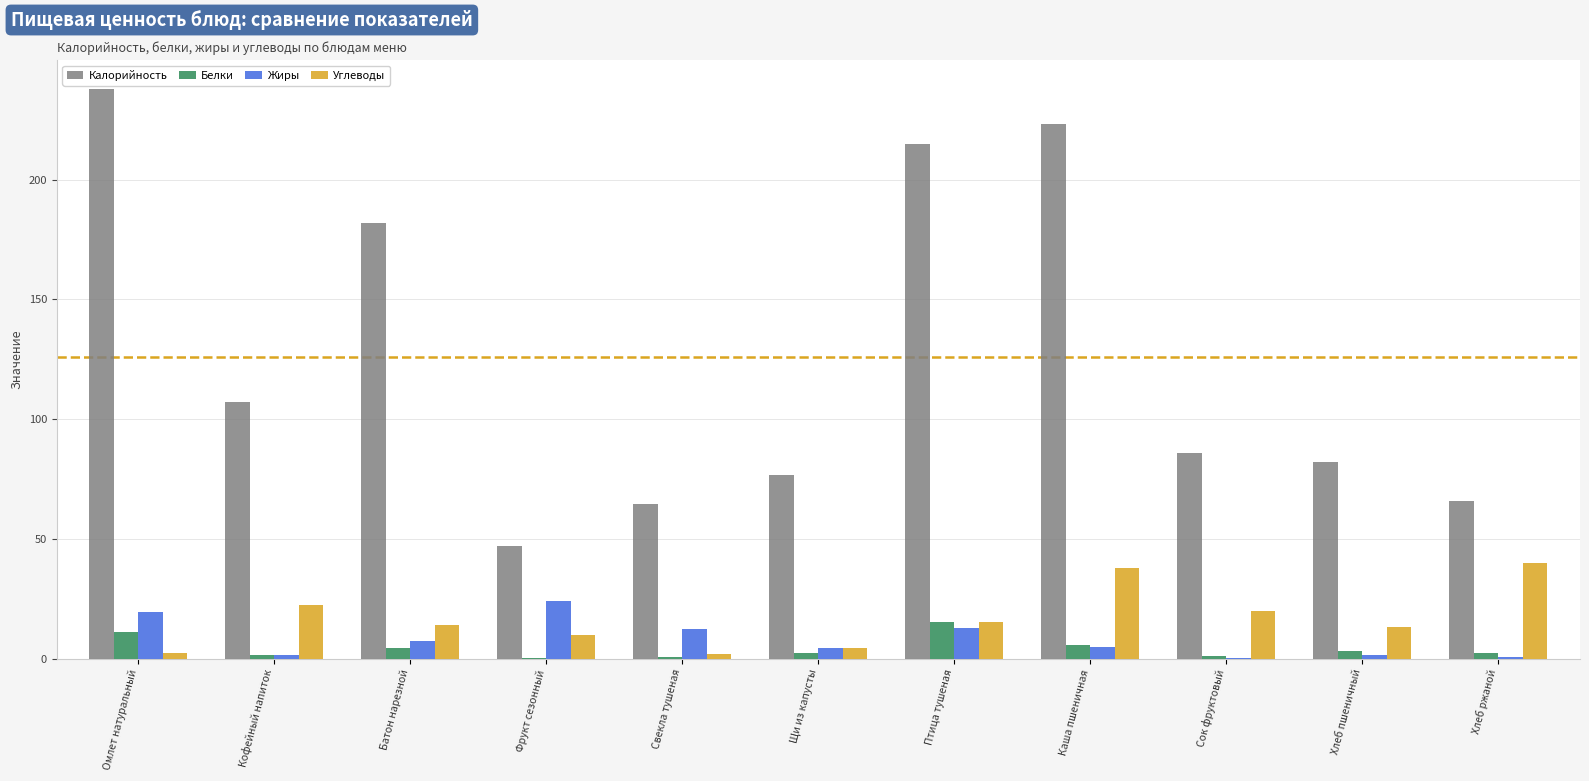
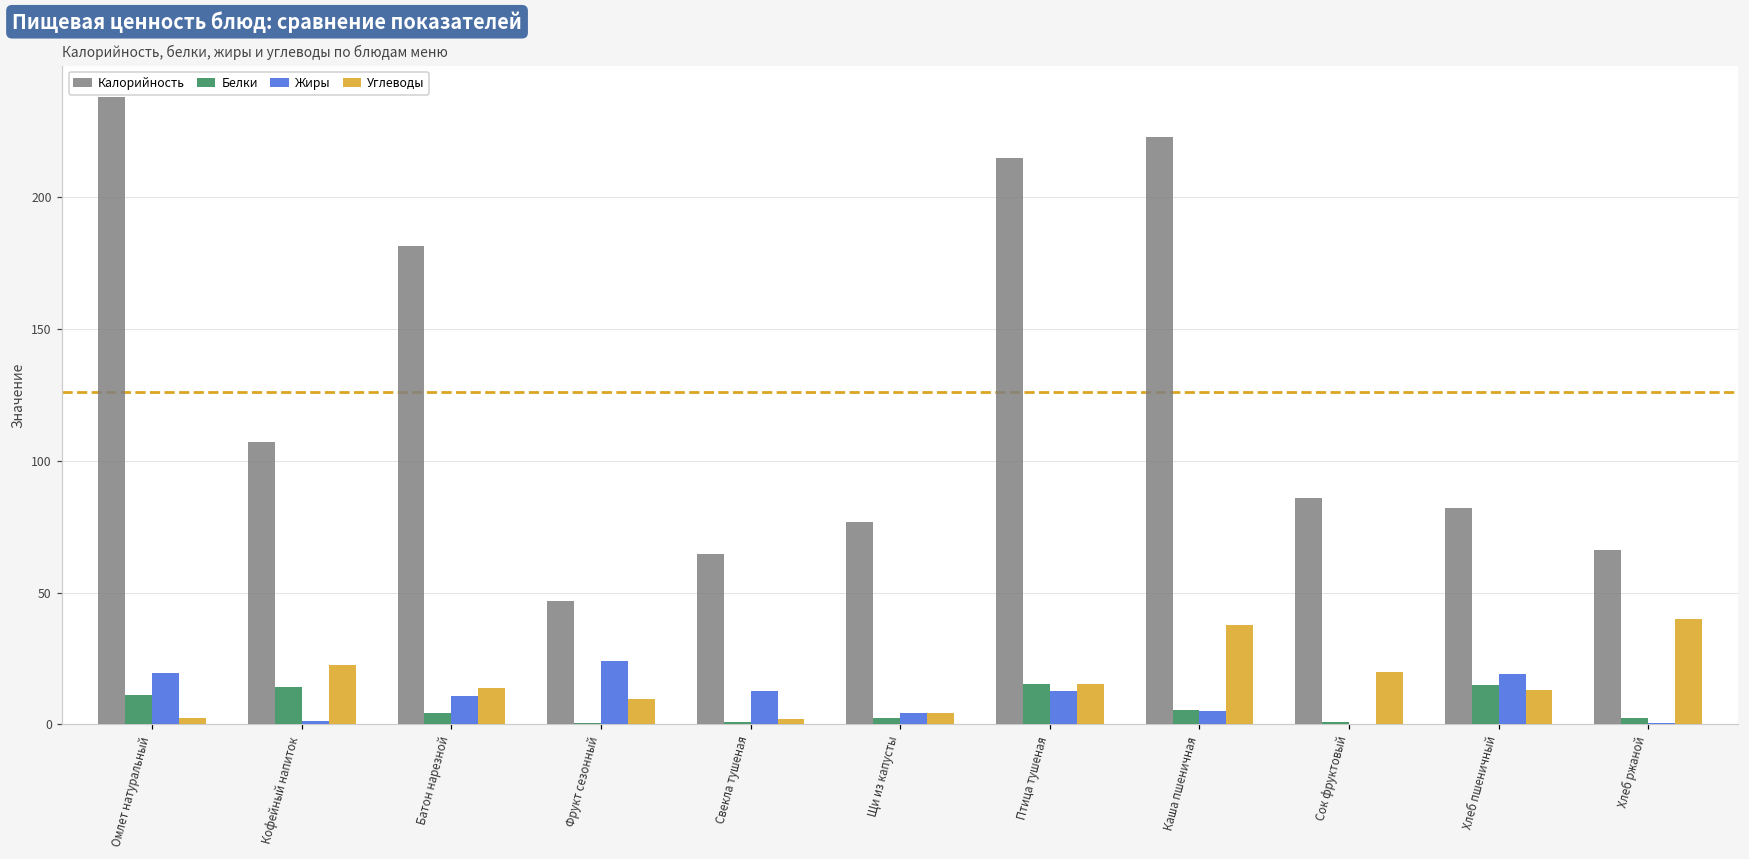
  {
    "Калорийность": {
      "Омлет натуральный": 238,
      "Кофейный напиток": 107,
      "Батон нарезной": 182,
      "Фрукт сезонный": 47,
      "Свекла тушеная": 65,
      "Щи из капусты": 77,
      "Птица тушеная": 215,
      "Каша пшеничная": 223,
      "Сок фруктовый": 86,
      "Хлеб пшеничный": 82,
      "Хлеб ржаной": 66
    },
    "Белки": {
      "Омлет натуральный": 11,
-     "Кофейный напиток": 2,
+     "Кофейный напиток": 14,
      "Батон нарезной": 4,
      "Щи из капусты": 2,
      "Птица тушеная": 15,
      "Каша пшеничная": 6,
-     "Хлеб пшеничный": 3,
+     "Хлеб пшеничный": 15,
      "Хлеб ржаной": 2
    },
    "Жиры": {
      "Омлет натуральный": 20,
      "Кофейный напиток": 1,
-     "Батон нарезной": 7,
+     "Батон нарезной": 11,
      "Фрукт сезонный": 24,
      "Свекла тушеная": 13,
      "Щи из капусты": 4,
      "Птица тушеная": 13,
      "Каша пшеничная": 5,
-     "Хлеб пшеничный": 1
+     "Хлеб пшеничный": 19
    },
    "Углеводы": {
      "Омлет натуральный": 2,
      "Кофейный напиток": 22,
      "Батон нарезной": 14,
      "Фрукт сезонный": 10,
      "Свекла тушеная": 2,
      "Щи из капусты": 4,
      "Птица тушеная": 15,
      "Каша пшеничная": 38,
      "Сок фруктовый": 20,
      "Хлеб пшеничный": 13,
      "Хлеб ржаной": 40
    }
  }
